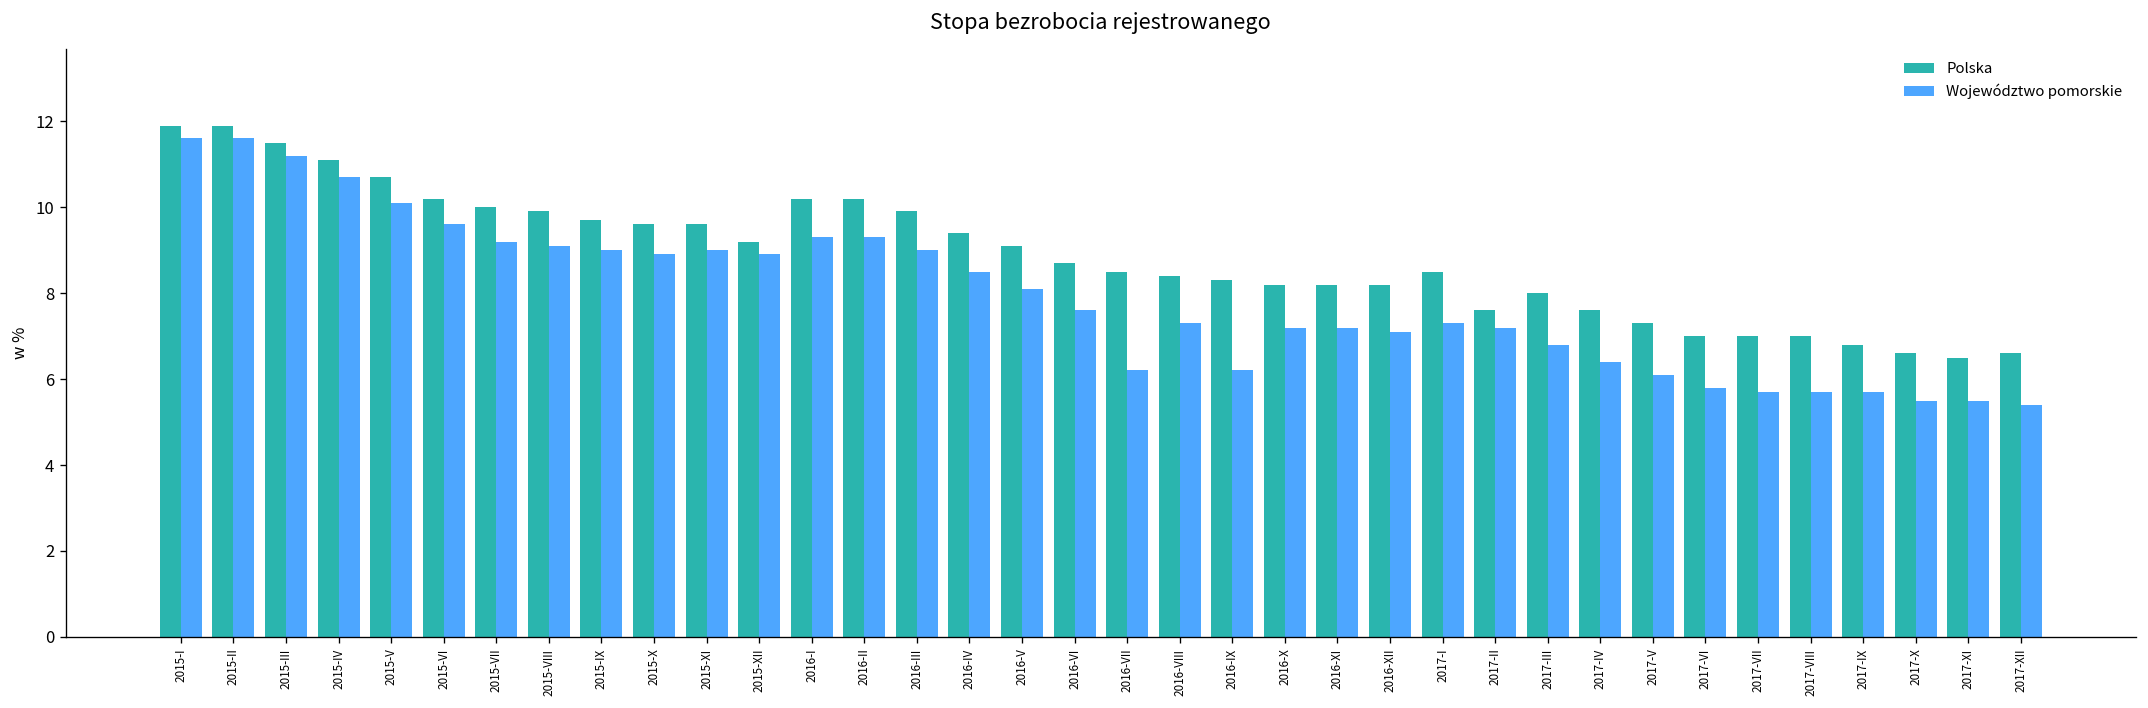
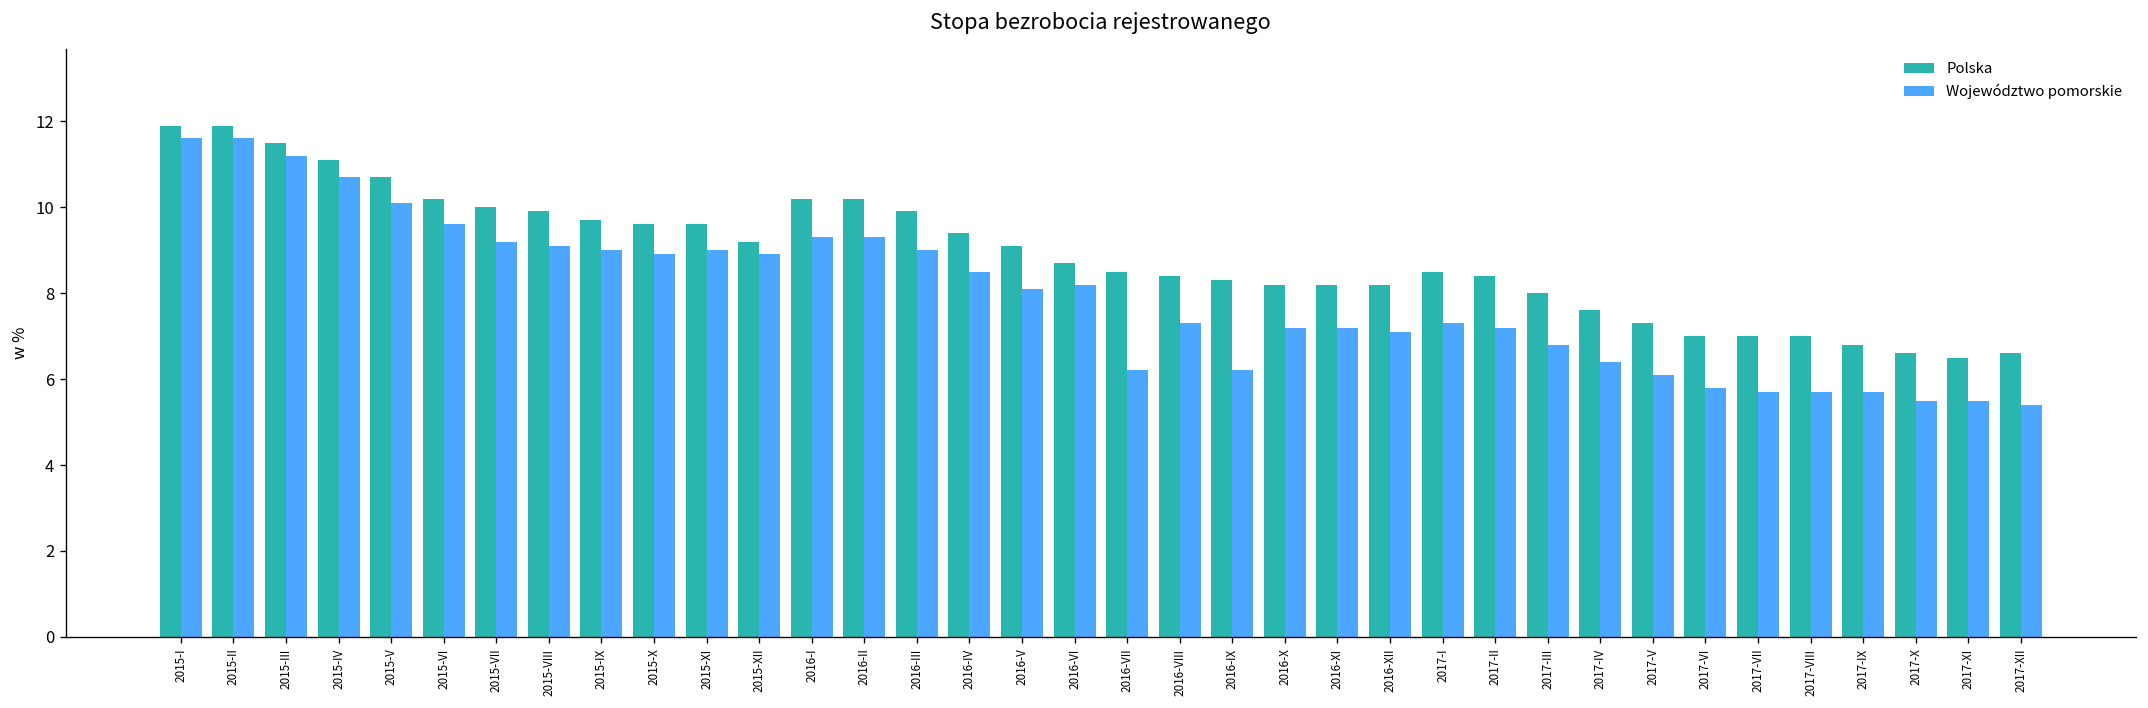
  {
    "Polska": {
      "2015-I": 11.9,
      "2015-II": 11.9,
      "2015-III": 11.5,
      "2015-IV": 11.1,
      "2015-V": 10.7,
      "2015-VI": 10.2,
      "2015-VII": 10.0,
      "2015-VIII": 9.9,
      "2015-IX": 9.7,
      "2015-X": 9.6,
      "2015-XI": 9.6,
      "2015-XII": 9.2,
      "2016-I": 10.2,
      "2016-II": 10.2,
      "2016-III": 9.9,
      "2016-IV": 9.4,
      "2016-V": 9.1,
      "2016-VI": 8.7,
      "2016-VII": 8.5,
      "2016-VIII": 8.4,
      "2016-IX": 8.3,
      "2016-X": 8.2,
      "2016-XI": 8.2,
      "2016-XII": 8.2,
      "2017-I": 8.5,
-     "2017-II": 7.6,
+     "2017-II": 8.4,
      "2017-III": 8.0,
      "2017-IV": 7.6,
      "2017-V": 7.3,
      "2017-VI": 7.0,
      "2017-VII": 7.0,
      "2017-VIII": 7.0,
      "2017-IX": 6.8,
      "2017-X": 6.6,
      "2017-XI": 6.5,
      "2017-XII": 6.6
    },
    "Województwo pomorskie": {
      "2015-I": 11.6,
      "2015-II": 11.6,
      "2015-III": 11.2,
      "2015-IV": 10.7,
      "2015-V": 10.1,
      "2015-VI": 9.6,
      "2015-VII": 9.2,
      "2015-VIII": 9.1,
      "2015-IX": 9.0,
      "2015-X": 8.9,
      "2015-XI": 9.0,
      "2015-XII": 8.9,
      "2016-I": 9.3,
      "2016-II": 9.3,
      "2016-III": 9.0,
      "2016-IV": 8.5,
      "2016-V": 8.1,
-     "2016-VI": 7.6,
+     "2016-VI": 8.2,
      "2016-VII": 6.2,
      "2016-VIII": 7.3,
      "2016-IX": 6.2,
      "2016-X": 7.2,
      "2016-XI": 7.2,
      "2016-XII": 7.1,
      "2017-I": 7.3,
      "2017-II": 7.2,
      "2017-III": 6.8,
      "2017-IV": 6.4,
      "2017-V": 6.1,
      "2017-VI": 5.8,
      "2017-VII": 5.7,
      "2017-VIII": 5.7,
      "2017-IX": 5.7,
      "2017-X": 5.5,
      "2017-XI": 5.5,
      "2017-XII": 5.4
    }
  }
